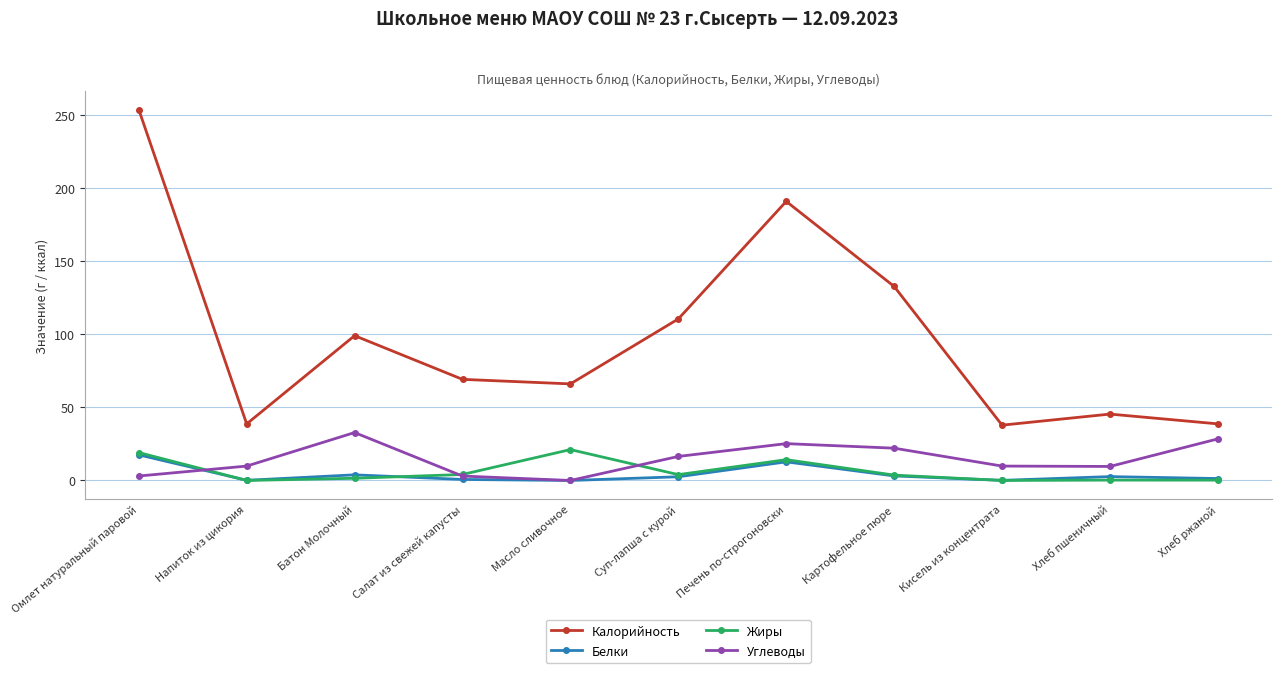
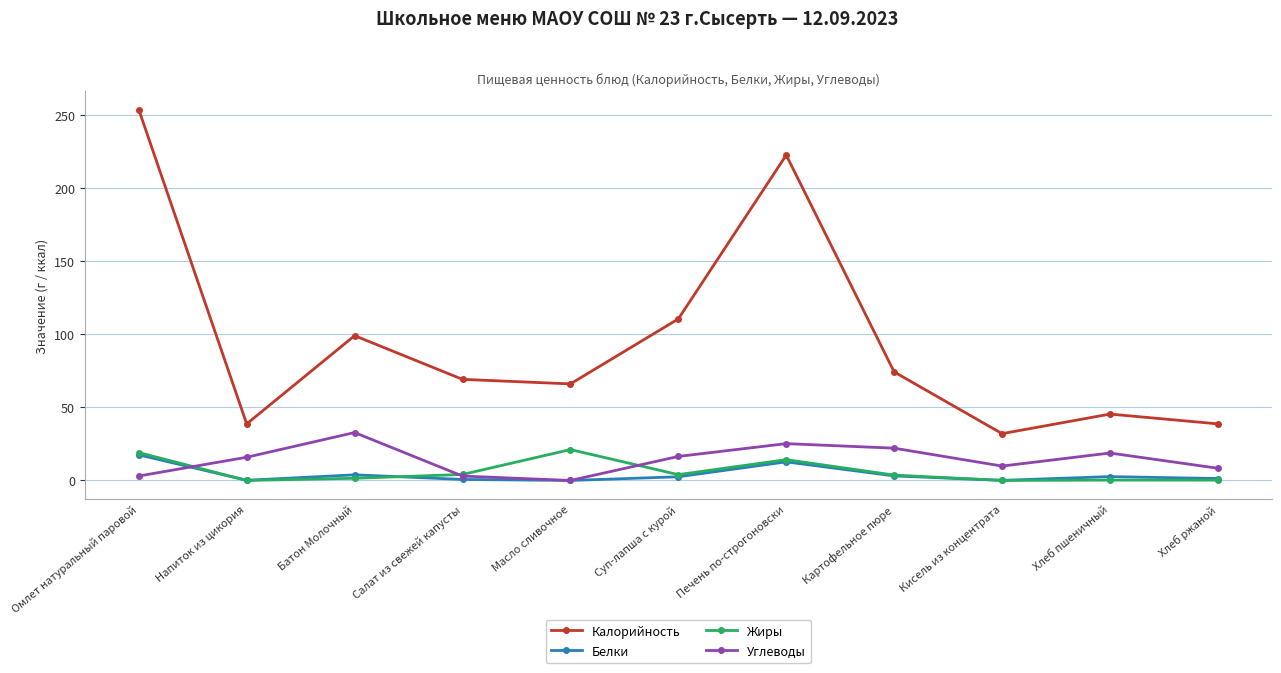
  {
    "Калорийность": {
      "Омлет натуральный паровой": 253,
      "Напиток из цикория": 39,
      "Батон Молочный": 99,
      "Салат из свежей капусты": 69,
      "Масло сливочное": 66,
      "Суп-лапша с курой": 110,
-     "Печень по-строгоновски": 191,
-     "Картофельное пюре": 133,
-     "Кисель из концентрата": 38,
+     "Печень по-строгоновски": 222,
+     "Картофельное пюре": 74,
+     "Кисель из концентрата": 32,
      "Хлеб пшеничный": 45,
      "Хлеб ржаной": 39
    },
    "Белки": {
      "Батон Молочный": 4,
      "Салат из свежей капусты": 1,
      "Хлеб пшеничный": 3
    },
    "Жиры": {
      "Батон Молочный": 2,
      "Масло сливочное": 21,
      "Хлеб пшеничный": 0
    },
    "Углеводы": {
      "Омлет натуральный паровой": 3,
-     "Напиток из цикория": 10,
+     "Напиток из цикория": 16,
      "Батон Молочный": 33,
      "Суп-лапша с курой": 16,
      "Печень по-строгоновски": 25,
      "Картофельное пюре": 22,
      "Кисель из концентрата": 10,
-     "Хлеб пшеничный": 10,
-     "Хлеб ржаной": 28
+     "Хлеб пшеничный": 19,
+     "Хлеб ржаной": 8
    }
  }
